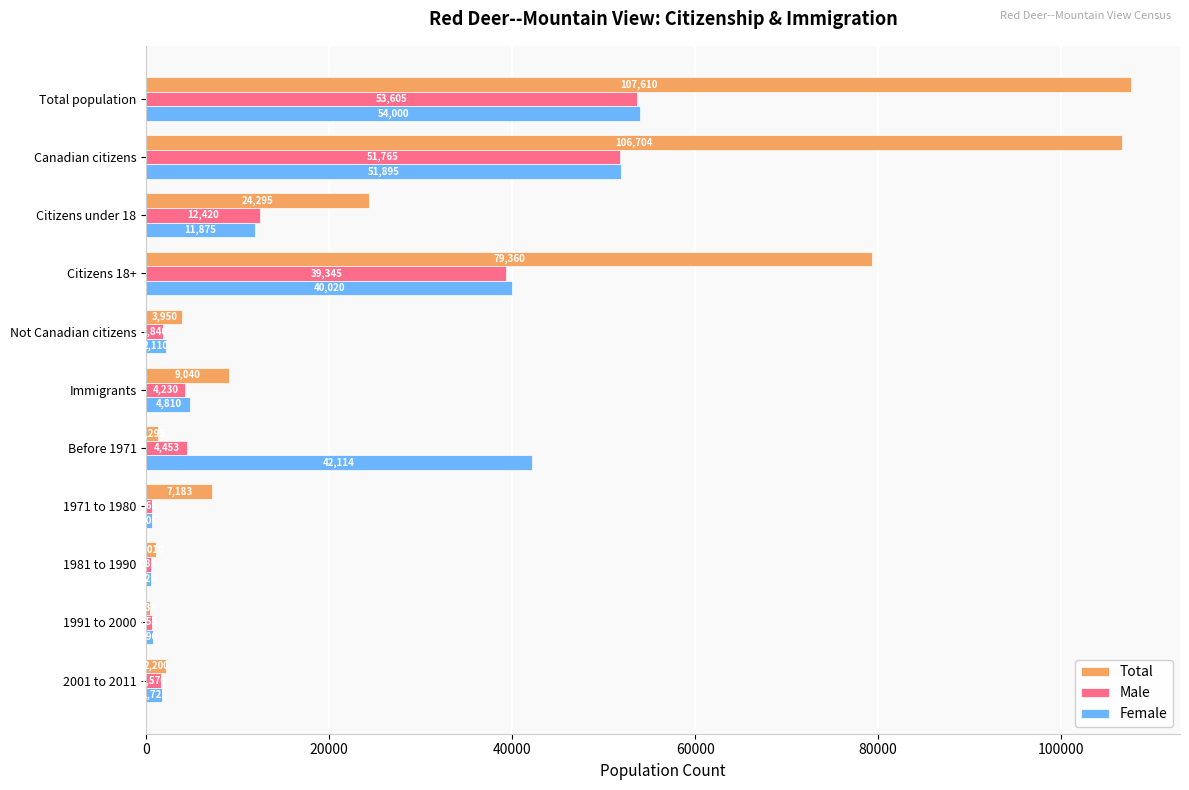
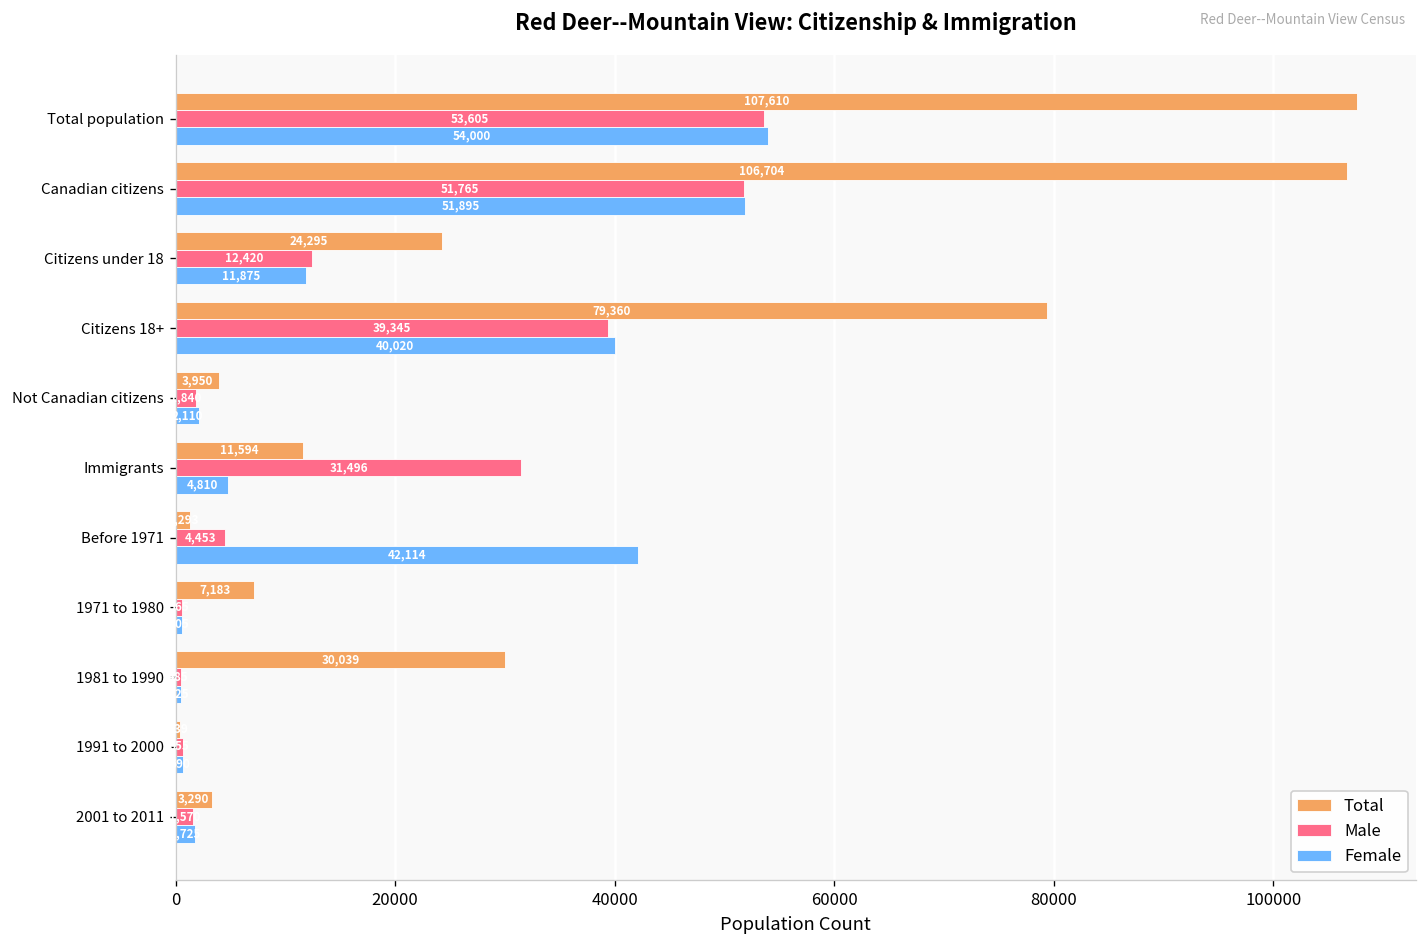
  {
    "Total": {
      "Total population": "107,610",
      "Canadian citizens": "106,704",
      "Citizens under 18": "24,295",
      "Citizens 18+": "79,360",
      "Not Canadian citizens": "3,950",
-     "Immigrants": "9,040",
+     "Immigrants": "11,594",
      "1971 to 1980": "7,183",
-     "1981 to 1990": "1000",
-     "2001 to 2011": "2,200"
+     "1981 to 1990": "30000",
+     "2001 to 2011": "3,290"
    },
    "Male": {
      "Total population": "53,605",
      "Canadian citizens": "51,765",
      "Citizens under 18": "12,420",
      "Citizens 18+": "39,345",
      "Not Canadian citizens": "1,840",
-     "Immigrants": "4,230",
+     "Immigrants": "31,496",
      "Before 1971": "4,453",
      "2001 to 2011": "1,570"
    },
    "Female": {
      "Total population": "54,000",
      "Canadian citizens": "51,895",
      "Citizens under 18": "11,875",
      "Citizens 18+": "40,020",
      "Not Canadian citizens": "2,110",
      "Immigrants": "4,810",
      "Before 1971": "42,114",
      "2001 to 2011": "1,725"
    }
  }
